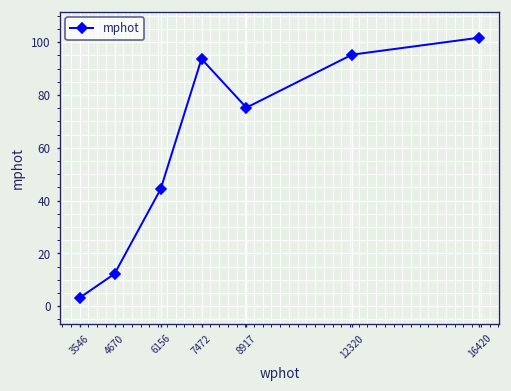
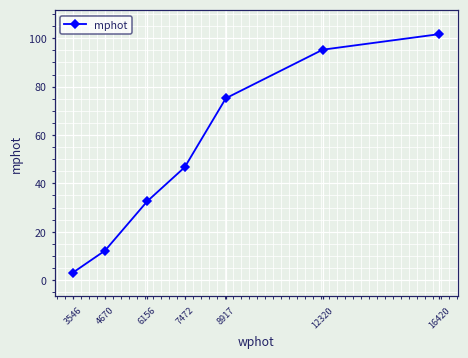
  {
    "3546": 3,
    "4670": 12,
-   "6156": 44,
-   "7472": 94,
+   "6156": 33,
+   "7472": 47,
    "8917": 75,
    "12320": 95,
    "16420": 102
  }
